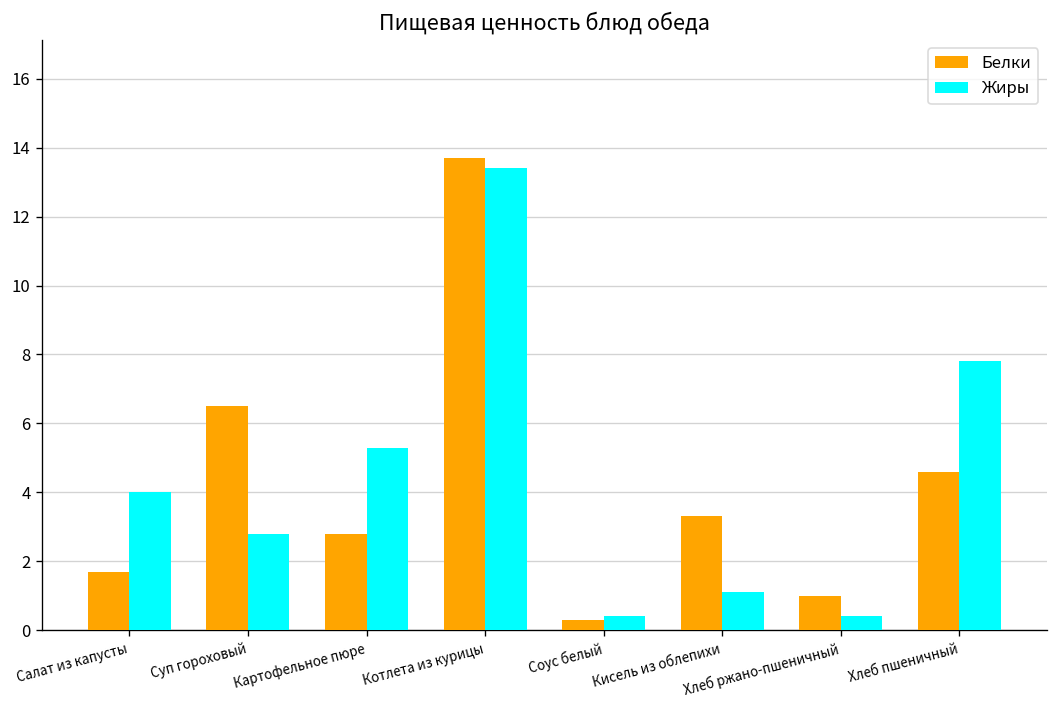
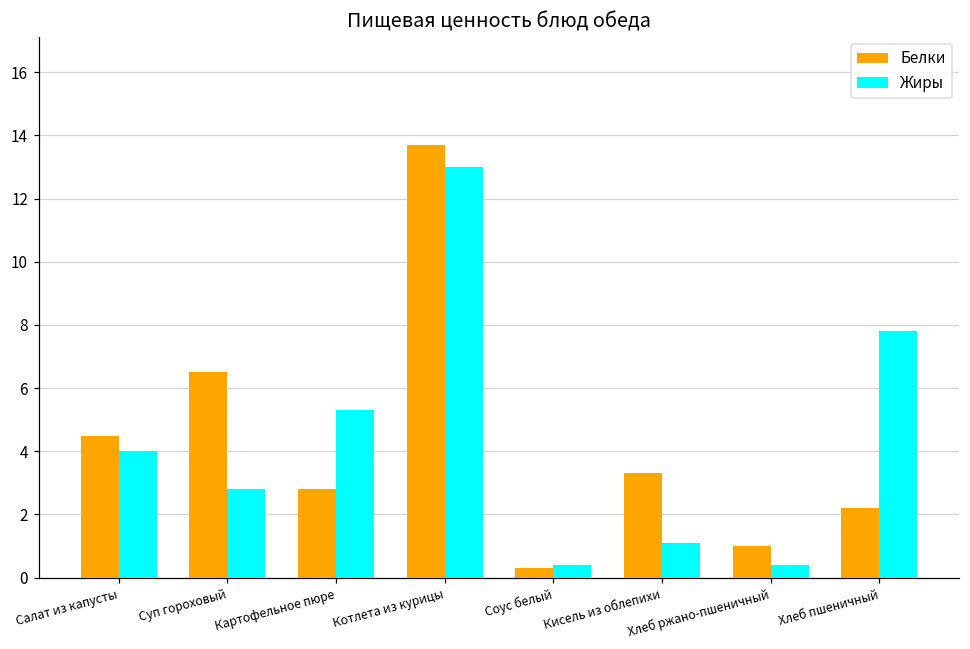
  {
    "Белки": {
-     "Салат из капусты": 1.7,
+     "Салат из капусты": 4.5,
      "Суп гороховый": 6.5,
      "Картофельное пюре": 2.8,
      "Котлета из курицы": 13.7,
      "Соус белый": 0.3,
      "Кисель из облепихи": 3.3,
      "Хлеб ржано-пшеничный": 1.0,
-     "Хлеб пшеничный": 4.6
+     "Хлеб пшеничный": 2.2
    },
    "Жиры": {
      "Салат из капусты": 4.0,
      "Суп гороховый": 2.8,
      "Картофельное пюре": 5.3,
-     "Котлета из курицы": 13.4,
+     "Котлета из курицы": 13.0,
      "Соус белый": 0.4,
      "Кисель из облепихи": 1.1,
      "Хлеб ржано-пшеничный": 0.4,
      "Хлеб пшеничный": 7.8
    }
  }
